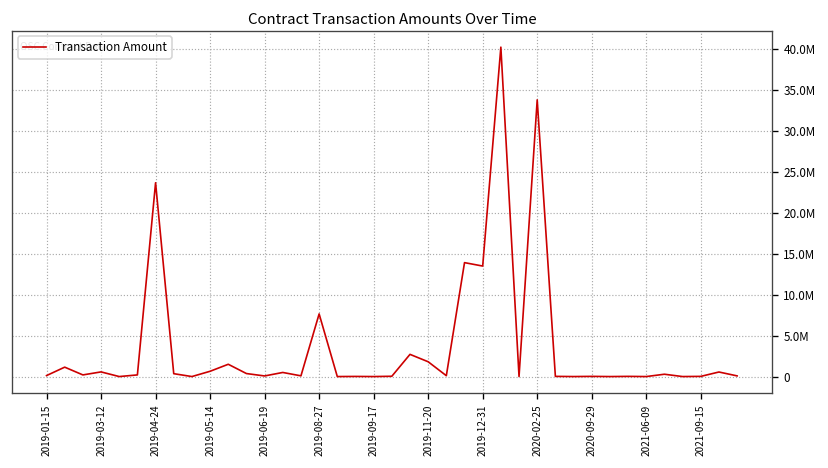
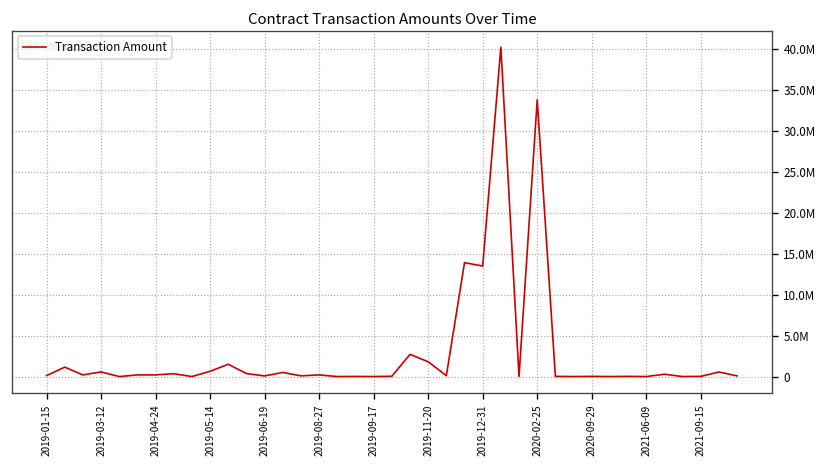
  {
-   "2019-04-24": 24000000,
+   "2019-04-24": 0,
    "2019-05-14": 1000000,
    "2019-06-19": 0,
-   "2019-08-27": 8000000,
+   "2019-08-27": 0,
    "2019-09-17": 0,
    "2020-02-25": 34000000,
    "2021-09-15": 0
  }
